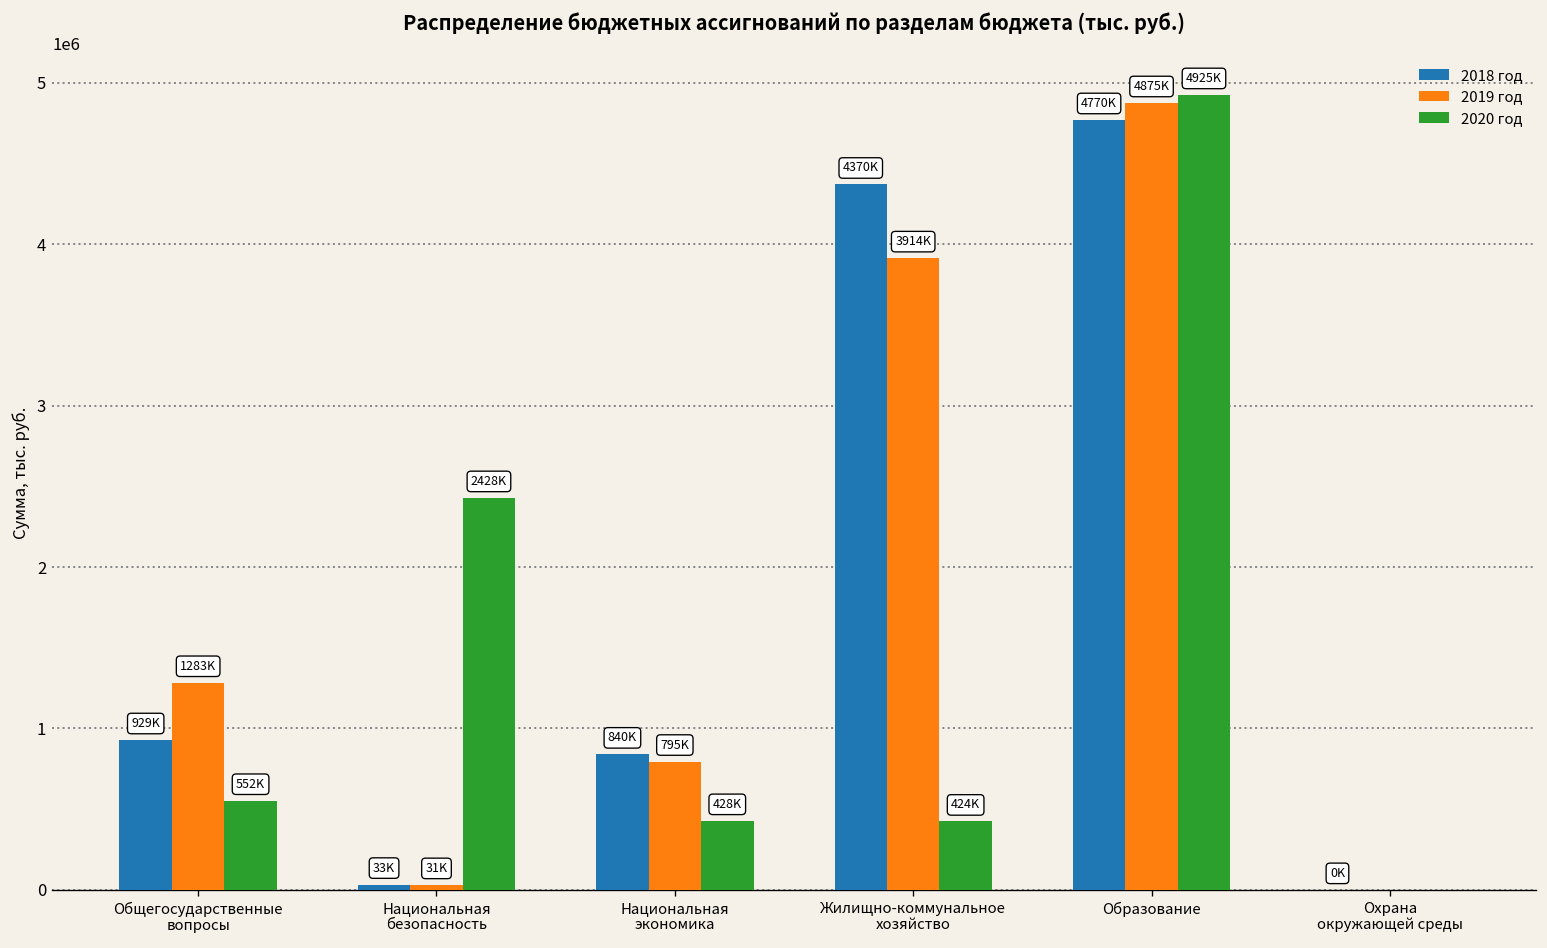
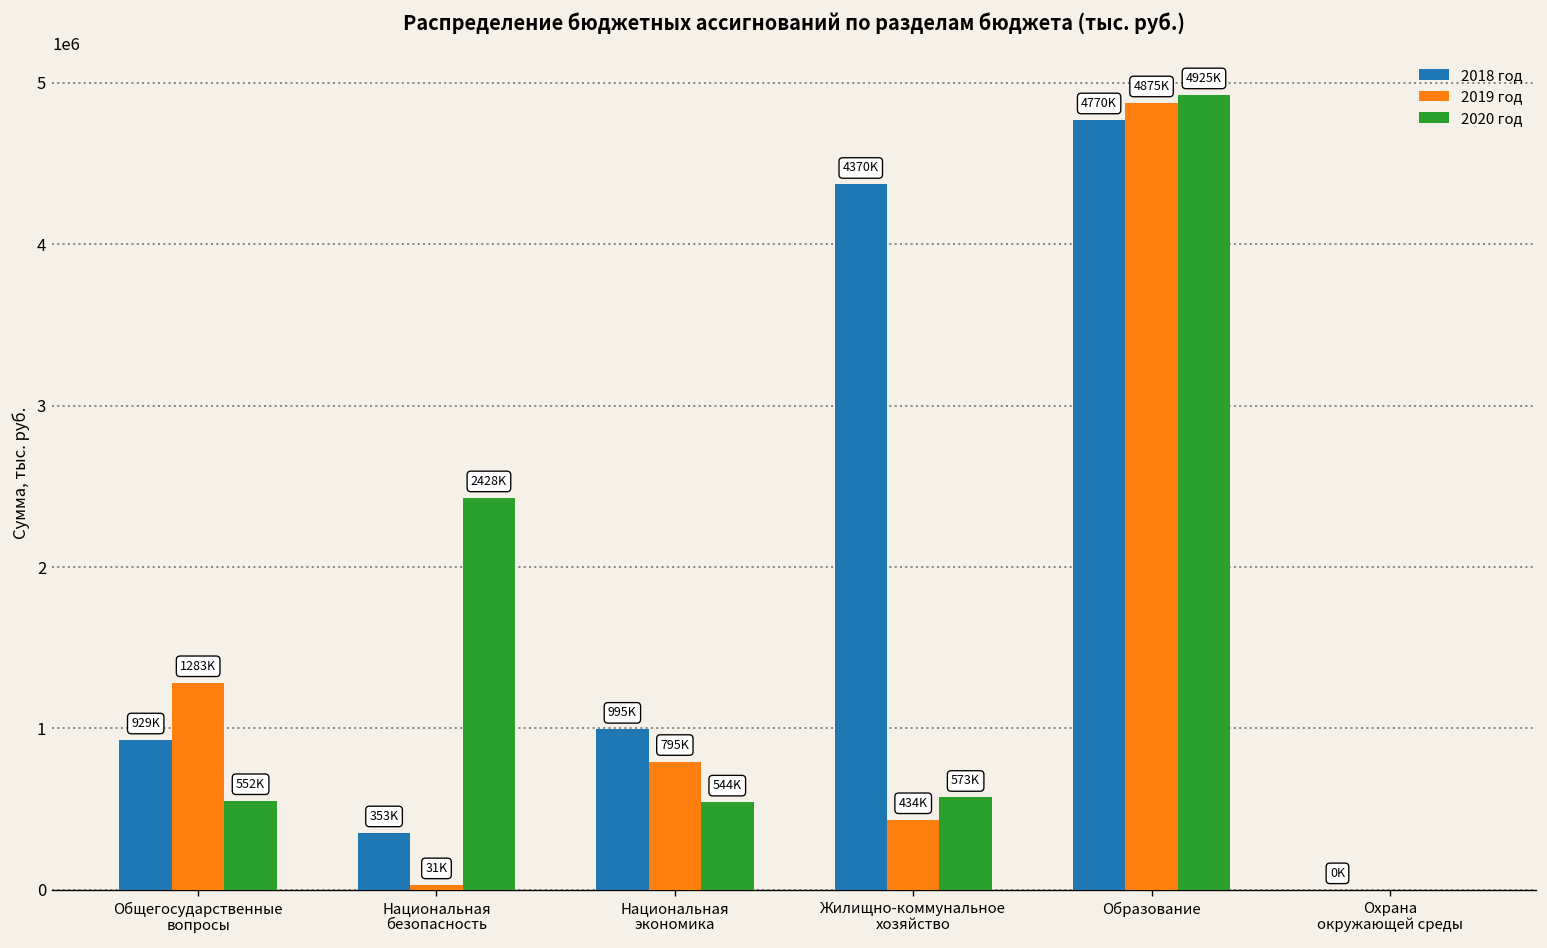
  {
    "2018 год": {
-     "Национальная безопасность": "33K",
-     "Национальная экономика": "840K"
+     "Национальная безопасность": "353K",
+     "Национальная экономика": "995K"
    },
    "2019 год": {
-     "Жилищно-коммунальное хозяйство": "3914K"
+     "Жилищно-коммунальное хозяйство": "434K"
    },
    "2020 год": {
-     "Национальная экономика": "428K",
-     "Жилищно-коммунальное хозяйство": "424K"
+     "Национальная экономика": "544K",
+     "Жилищно-коммунальное хозяйство": "573K"
    }
  }
